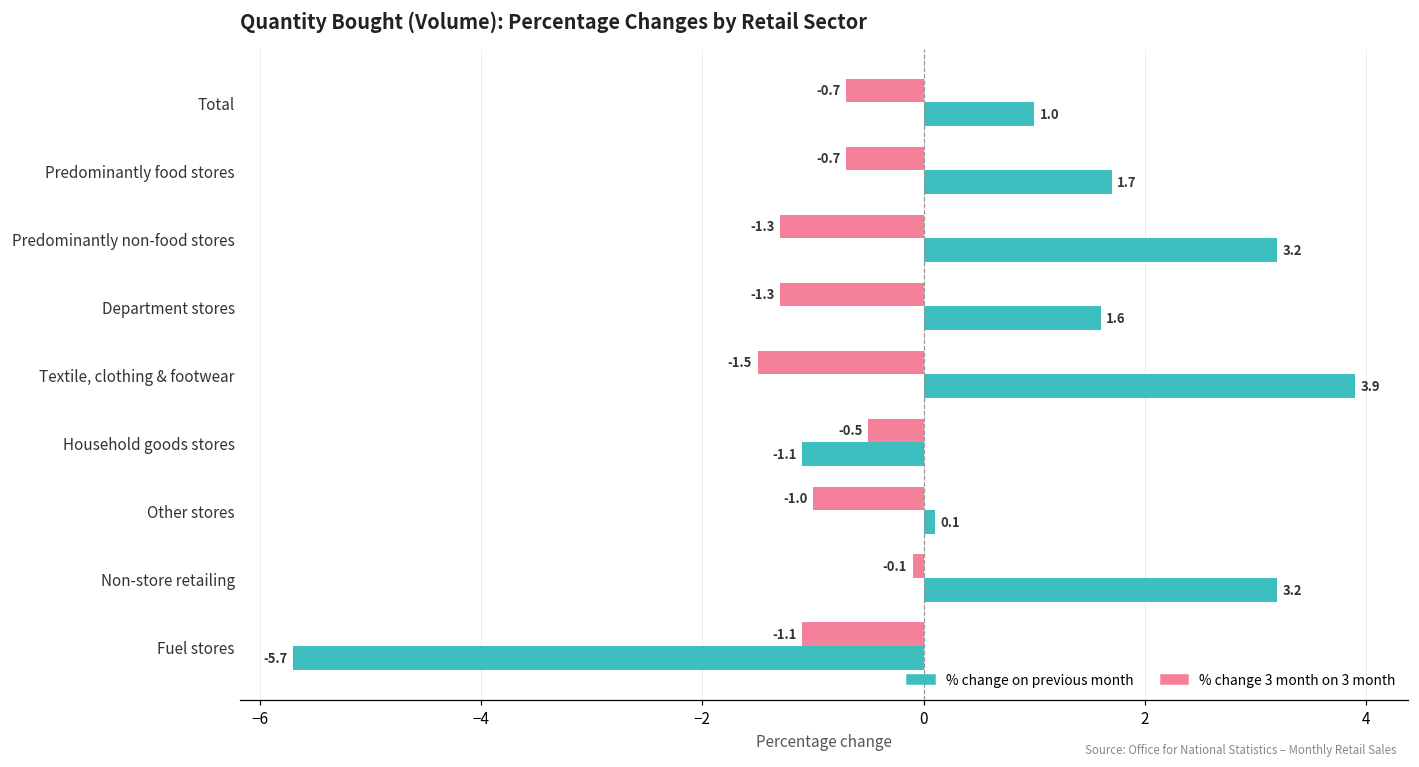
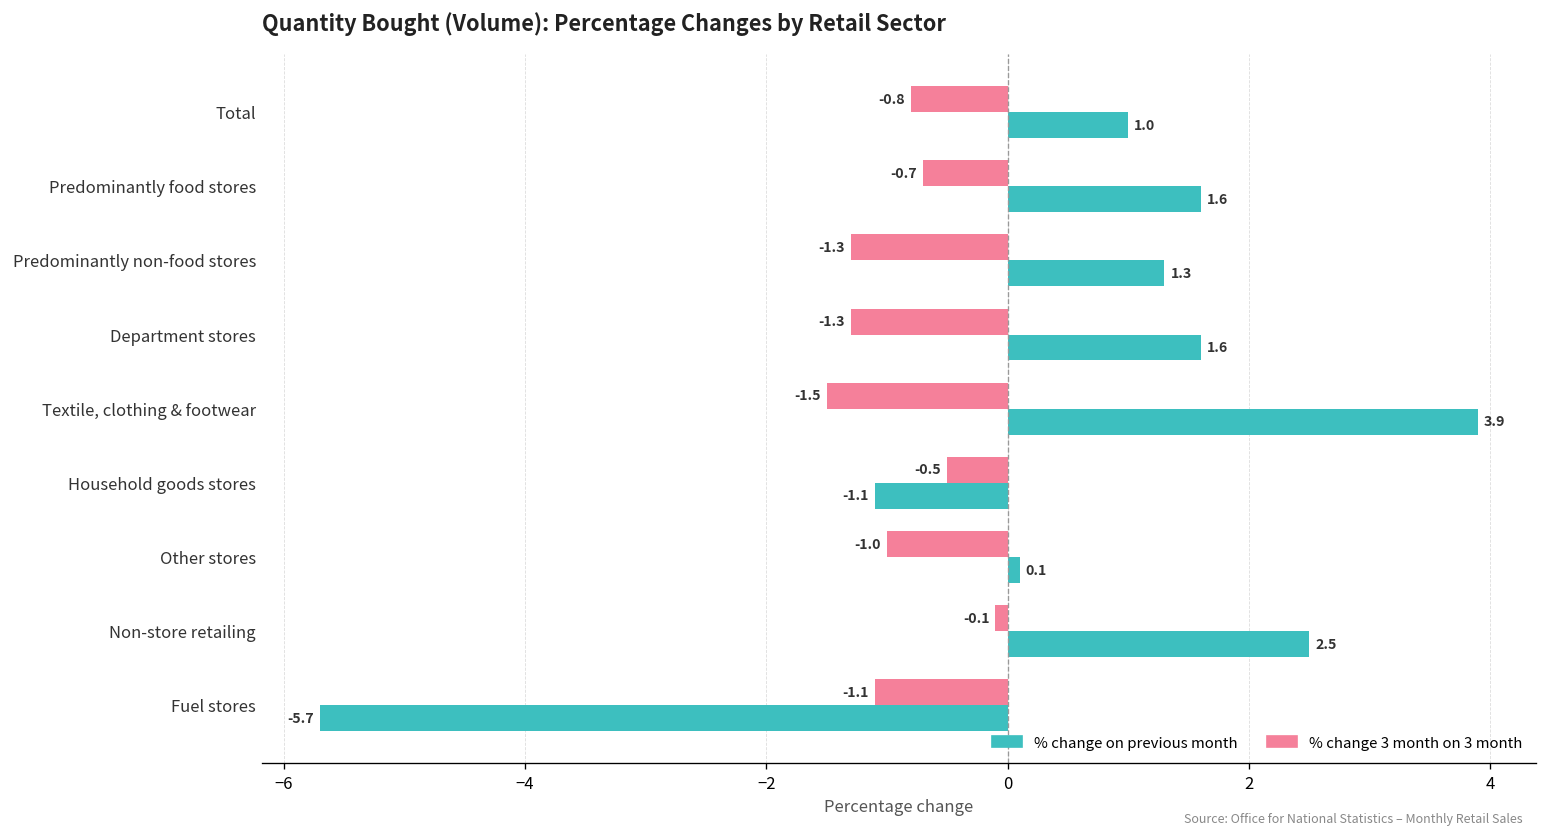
  {
    "% change on previous month": {
      "Total": 1.0,
-     "Predominantly food stores": 1.7,
-     "Predominantly non-food stores": 3.2,
+     "Predominantly food stores": 1.6,
+     "Predominantly non-food stores": 1.3,
      "Department stores": 1.6,
      "Textile, clothing & footwear": 3.9,
      "Household goods stores": -1.1,
      "Other stores": 0.1,
-     "Non-store retailing": 3.2,
+     "Non-store retailing": 2.5,
      "Fuel stores": -5.7
    },
    "% change 3 month on 3 month": {
-     "Total": -0.7,
+     "Total": -0.8,
      "Predominantly food stores": -0.7,
      "Predominantly non-food stores": -1.3,
      "Department stores": -1.3,
      "Textile, clothing & footwear": -1.5,
      "Household goods stores": -0.5,
      "Other stores": -1.0,
      "Non-store retailing": -0.1,
      "Fuel stores": -1.1
    }
  }
